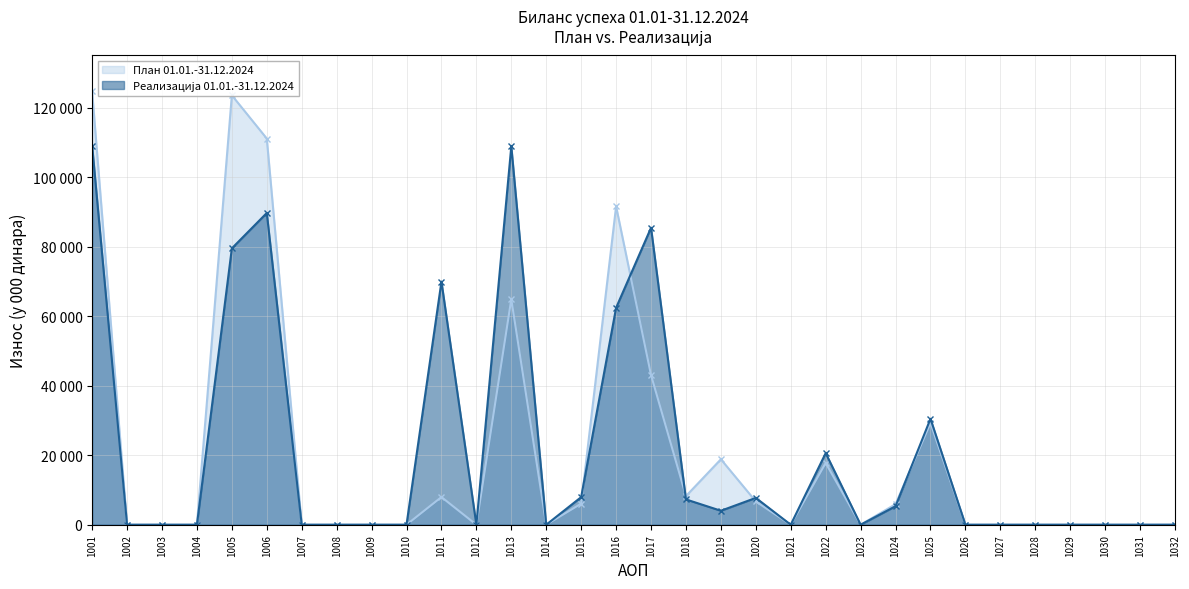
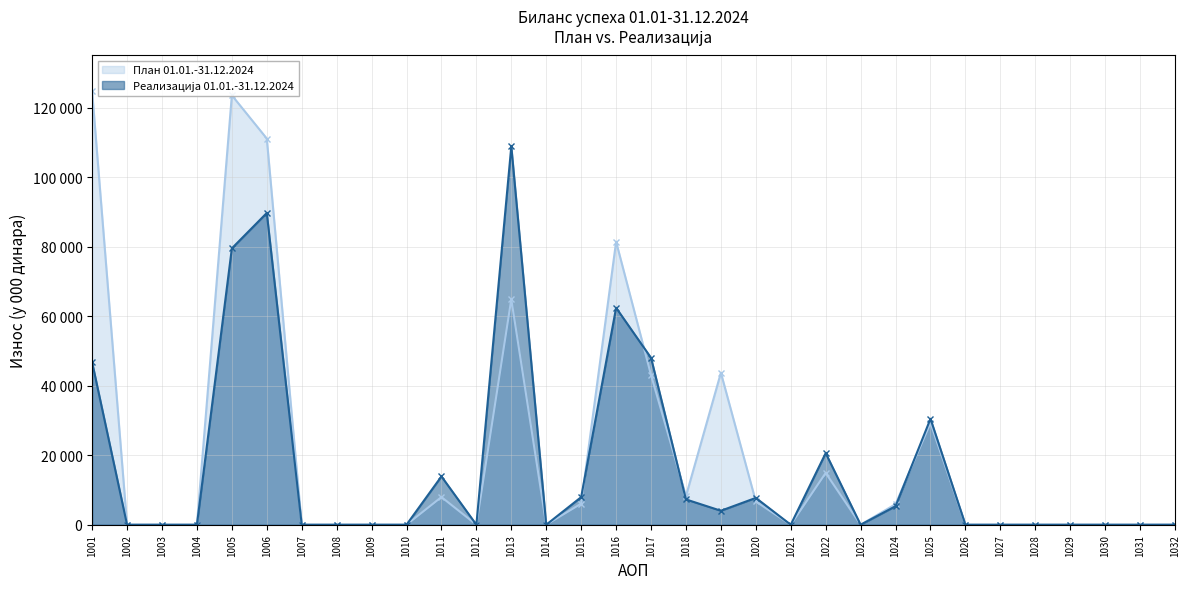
  {
    "План 01.01.-31.12.2024": {
      "1001": 125000,
      "1006": 111000,
      "1011": 8000,
      "1013": 65000,
      "1015": 6000,
-     "1016": 92000,
+     "1016": 81000,
      "1017": 43000,
      "1018": 8000,
-     "1019": 19000,
+     "1019": 44000,
      "1020": 7000,
-     "1022": 18000,
+     "1022": 15000,
      "1025": 29000
    },
    "Реализација 01.01.-31.12.2024": {
-     "1001": 109000,
+     "1001": 47000,
      "1005": 80000,
      "1006": 90000,
-     "1011": 70000,
+     "1011": 14000,
      "1013": 109000,
      "1015": 8000,
      "1016": 62000,
-     "1017": 85000,
+     "1017": 48000,
      "1018": 7000,
      "1019": 4000,
      "1020": 8000,
      "1022": 21000,
      "1025": 30000
    }
  }
